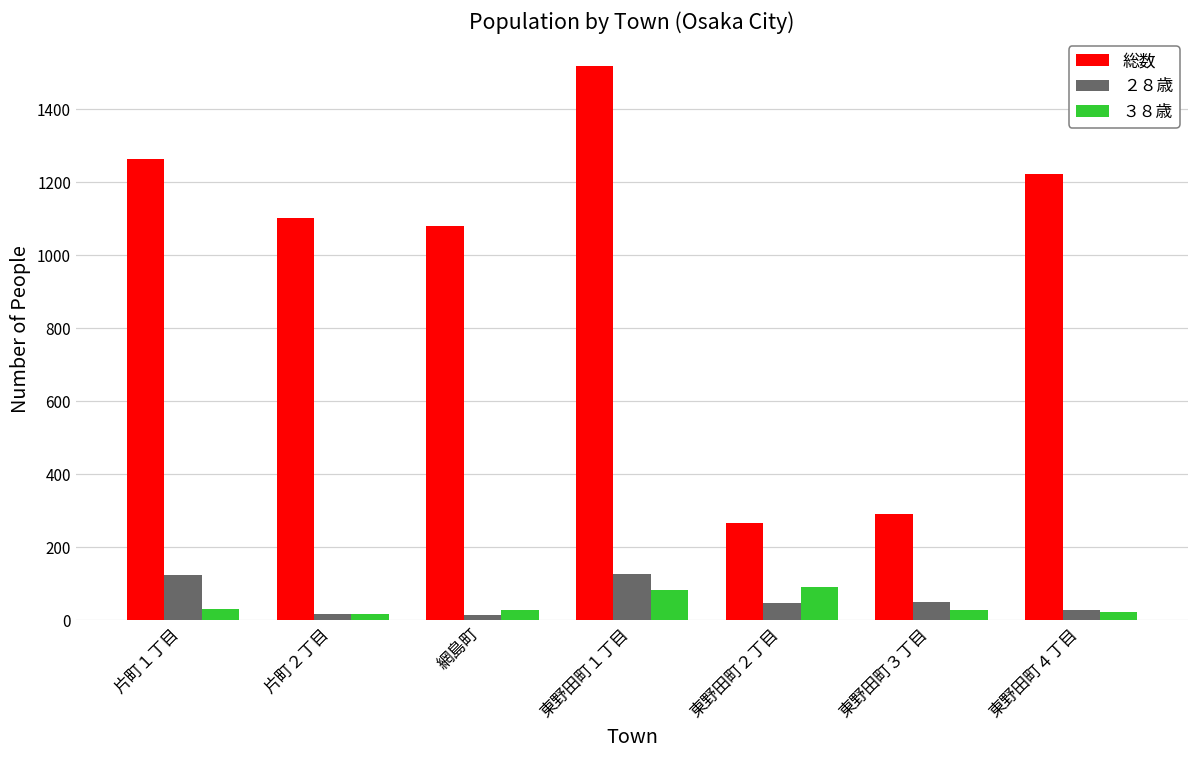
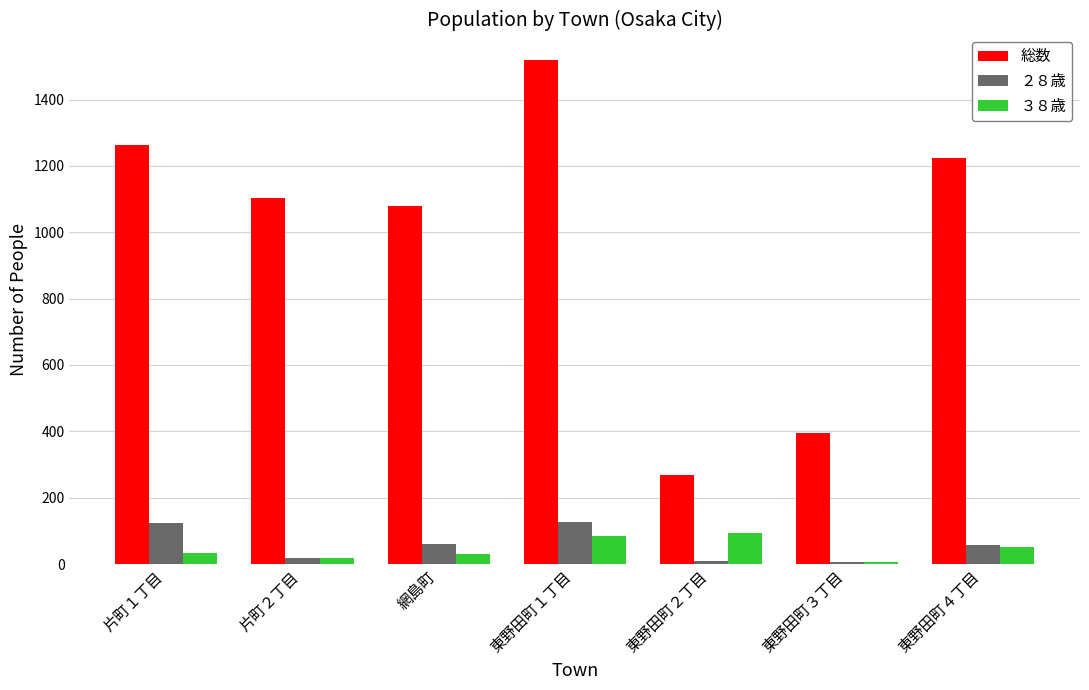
  {
    "総数": {
      "片町１丁目": 1260,
      "片町２丁目": 1100,
      "網島町": 1080,
      "東野田町１丁目": 1520,
      "東野田町２丁目": 270,
-     "東野田町３丁目": 290,
+     "東野田町３丁目": 400,
      "東野田町４丁目": 1220
    },
    "２８歳": {
      "片町１丁目": 130,
      "片町２丁目": 20,
-     "網島町": 20,
+     "網島町": 60,
      "東野田町１丁目": 130,
-     "東野田町２丁目": 50,
-     "東野田町３丁目": 50,
-     "東野田町４丁目": 30
+     "東野田町２丁目": 10,
+     "東野田町３丁目": 10,
+     "東野田町４丁目": 60
    },
    "３８歳": {
      "片町１丁目": 30,
      "片町２丁目": 20,
      "網島町": 30,
      "東野田町１丁目": 80,
      "東野田町２丁目": 90,
-     "東野田町３丁目": 30,
-     "東野田町４丁目": 20
+     "東野田町３丁目": 10,
+     "東野田町４丁目": 50
    }
  }
